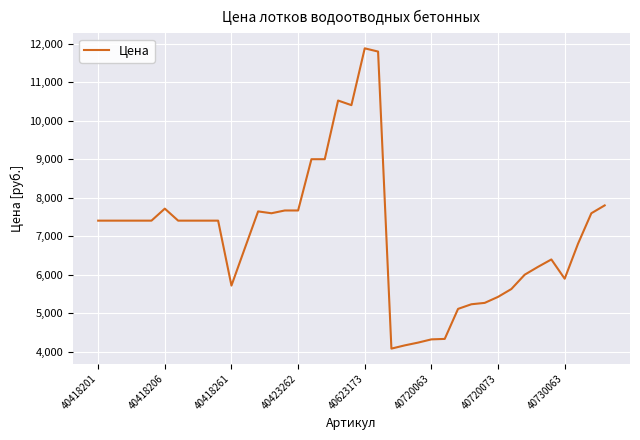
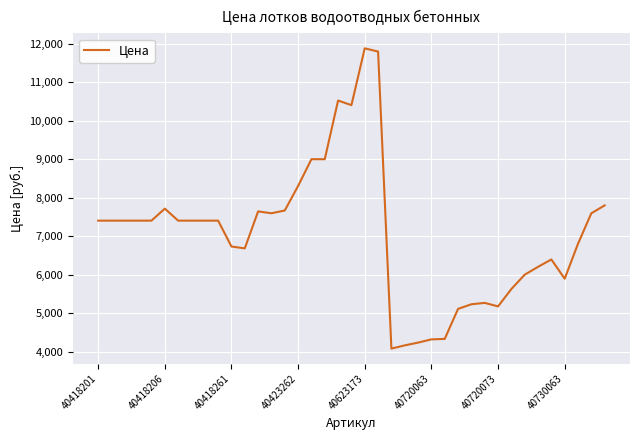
  {
    "40418201": "7,400",
    "40418206": "7,700",
-   "40418261": "5,700",
-   "40423262": "7,700",
+   "40418261": "6,700",
+   "40423262": "8,300",
    "40623173": "11,900",
    "40720063": "4,300",
-   "40720073": "5,400",
+   "40720073": "5,200",
    "40730063": "5,900"
  }
